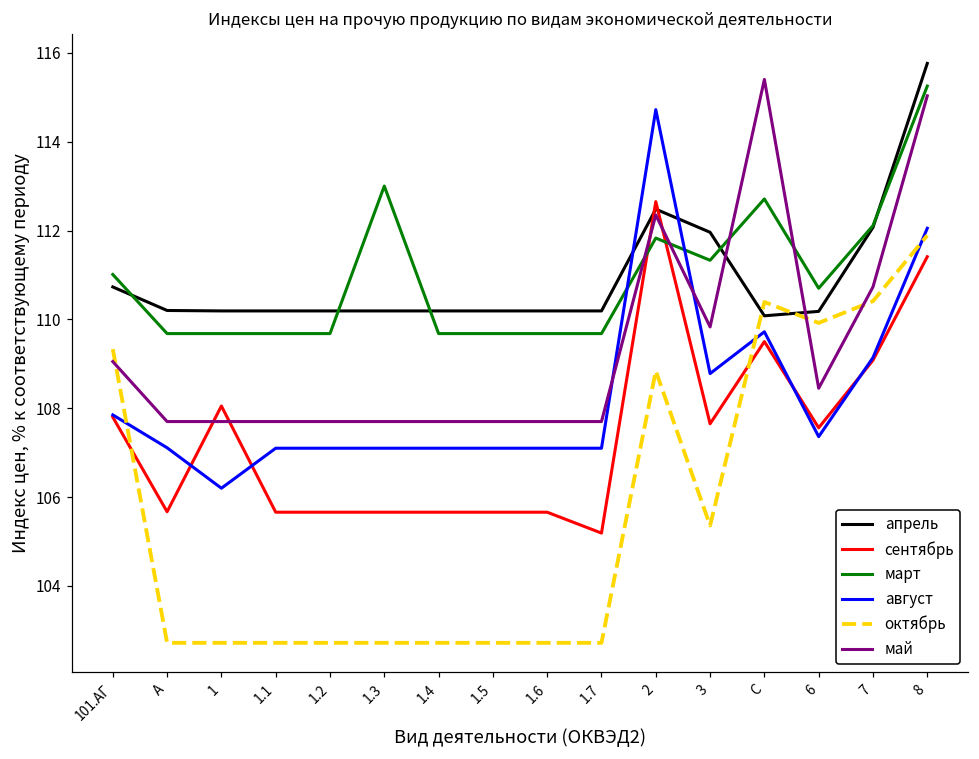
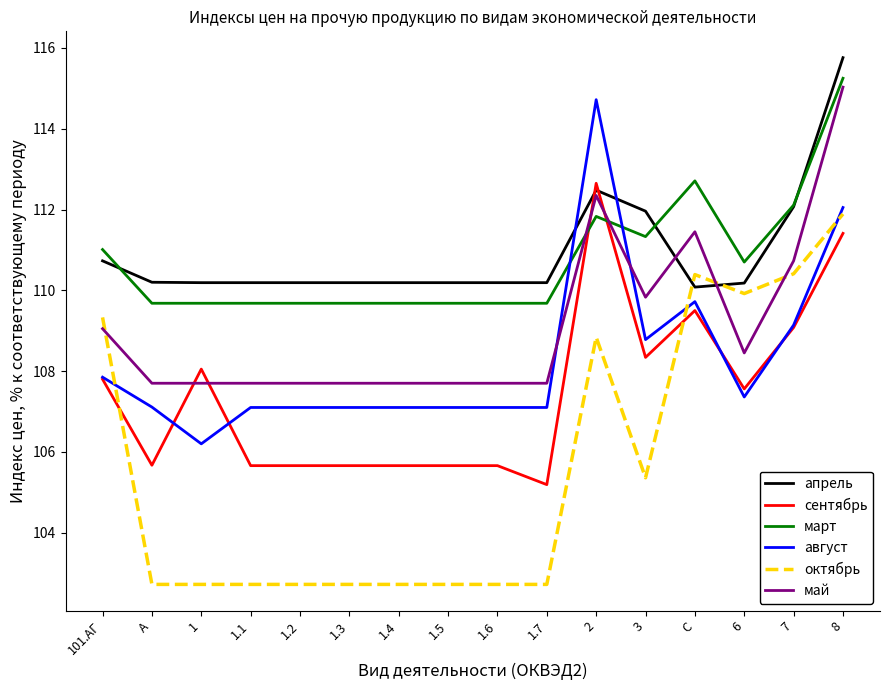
  {
    "апрель": {
      "101.АГ": 110.7,
      "A": 110.2,
      "1": 110.2,
      "1.1": 110.2,
      "1.2": 110.2,
      "1.3": 110.2,
      "1.4": 110.2,
      "1.5": 110.2,
      "1.6": 110.2,
      "1.7": 110.2,
      "2": 112.5,
      "3": 112.0,
      "C": 110.1,
      "6": 110.2,
      "8": 115.8
    },
    "сентябрь": {
      "A": 105.7,
      "1": 108.1,
      "1.1": 105.7,
      "1.2": 105.7,
      "1.3": 105.7,
      "1.4": 105.7,
      "1.5": 105.7,
      "1.6": 105.7,
      "1.7": 105.2,
      "2": 112.7,
-     "3": 107.7,
+     "3": 108.3,
      "C": 109.5,
      "6": 107.6,
      "8": 111.4
    },
    "март": {
      "101.АГ": 111.0,
      "A": 109.7,
      "1": 109.7,
      "1.1": 109.7,
      "1.2": 109.7,
-     "1.3": 113.0,
+     "1.3": 109.7,
      "1.4": 109.7,
      "1.5": 109.7,
      "1.6": 109.7,
      "1.7": 109.7,
      "2": 111.8,
      "3": 111.3,
      "C": 112.7,
      "6": 110.7,
      "8": 115.3
    },
    "август": {
      "A": 107.1,
      "1": 106.2,
      "1.1": 107.1,
      "1.2": 107.1,
      "1.3": 107.1,
      "1.4": 107.1,
      "1.5": 107.1,
      "1.6": 107.1,
      "1.7": 107.1,
      "2": 114.7,
      "3": 108.8,
      "C": 109.7,
      "6": 107.4,
      "8": 112.1
    },
    "октябрь": {
      "101.АГ": 109.3,
      "A": 102.7,
      "1": 102.7,
      "1.1": 102.7,
      "1.2": 102.7,
      "1.3": 102.7,
      "1.4": 102.7,
      "1.5": 102.7,
      "1.6": 102.7,
      "1.7": 102.7,
      "2": 108.8,
      "3": 105.4,
      "C": 110.4,
      "6": 109.9,
      "7": 110.4,
      "8": 111.9
    },
    "май": {
      "101.АГ": 109.1,
      "A": 107.7,
      "1": 107.7,
      "1.1": 107.7,
      "1.2": 107.7,
      "1.3": 107.7,
      "1.4": 107.7,
      "1.5": 107.7,
      "1.6": 107.7,
      "1.7": 107.7,
      "2": 112.4,
      "3": 109.8,
-     "C": 115.4,
+     "C": 111.5,
      "6": 108.5,
      "7": 110.7,
      "8": 115.0
    }
  }
